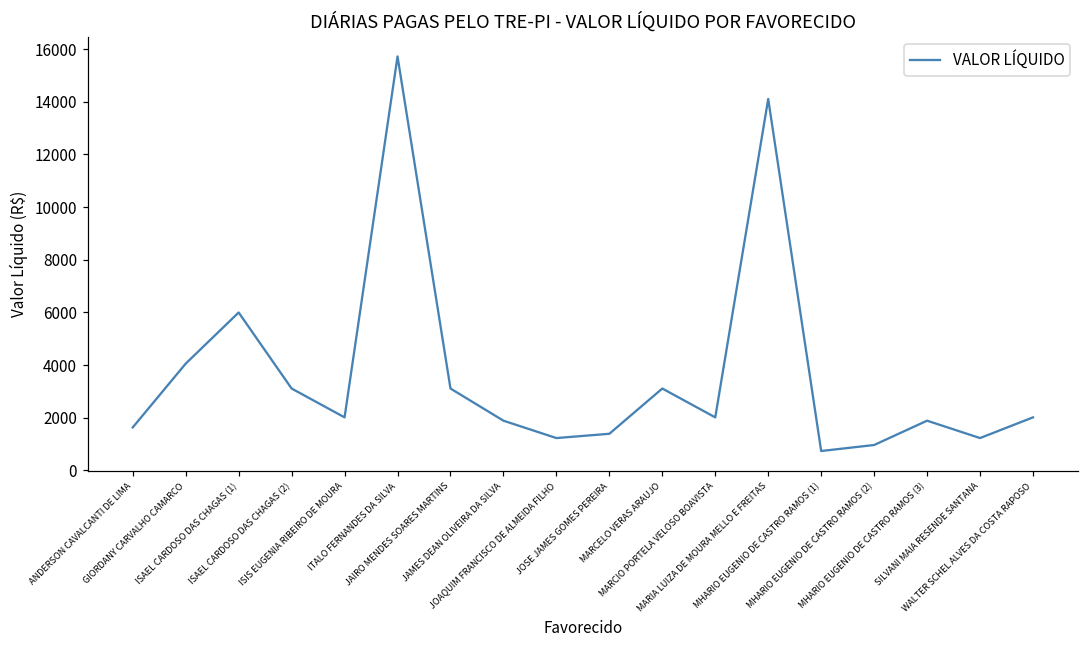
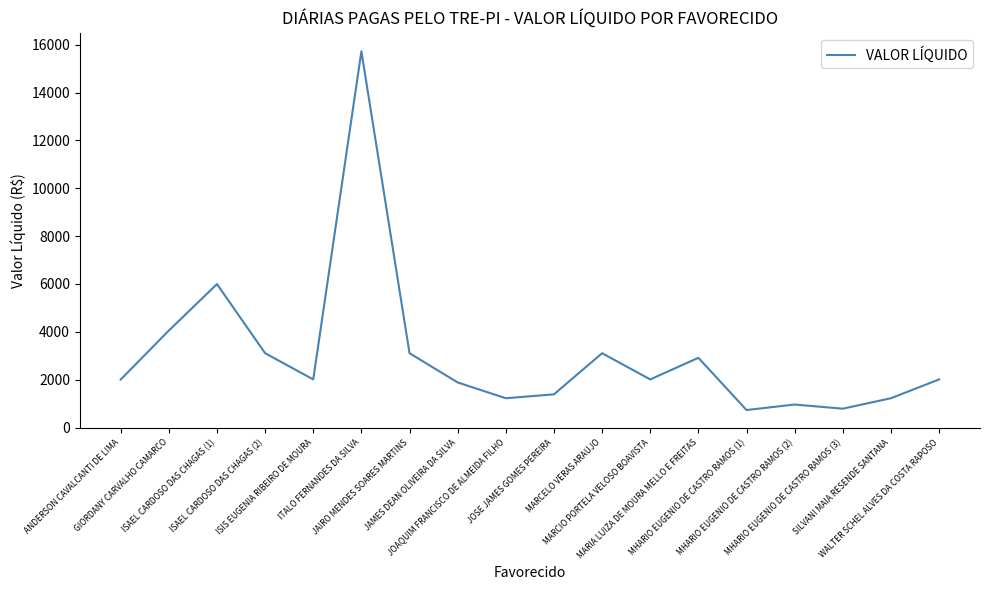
  {
-   "ANDERSON CAVALCANTI DE LIMA": 1600,
+   "ANDERSON CAVALCANTI DE LIMA": 2000,
    "GIORDANY CARVALHO CAMARCO": 4100,
    "ISAEL CARDOSO DAS CHAGAS (1)": 6000,
    "ISAEL CARDOSO DAS CHAGAS (2)": 3100,
    "ISIS EUGENIA RIBEIRO DE MOURA": 2000,
    "ITALO FERNANDES DA SILVA": 15700,
    "JAIRO MENDES SOARES MARTINS": 3100,
    "JAMES DEAN OLIVEIRA DA SILVA": 1900,
    "JOAQUIM FRANCISCO DE ALMEIDA FILHO": 1200,
    "JOSE JAMES GOMES PEREIRA": 1400,
    "MARCELO VERAS ARAUJO": 3100,
    "MARCIO PORTELA VELOSO BOAVISTA": 2000,
-   "MARIA LUIZA DE MOURA MELLO E FREITAS": 14100,
+   "MARIA LUIZA DE MOURA MELLO E FREITAS": 2900,
    "MHARIO EUGENIO DE CASTRO RAMOS (1)": 700,
    "MHARIO EUGENIO DE CASTRO RAMOS (2)": 1000,
-   "MHARIO EUGENIO DE CASTRO RAMOS (3)": 1900,
+   "MHARIO EUGENIO DE CASTRO RAMOS (3)": 800,
    "SILVANI MAIA RESENDE SANTANA": 1200,
    "WALTER SCHEL ALVES DA COSTA RAPOSO": 2000
  }
